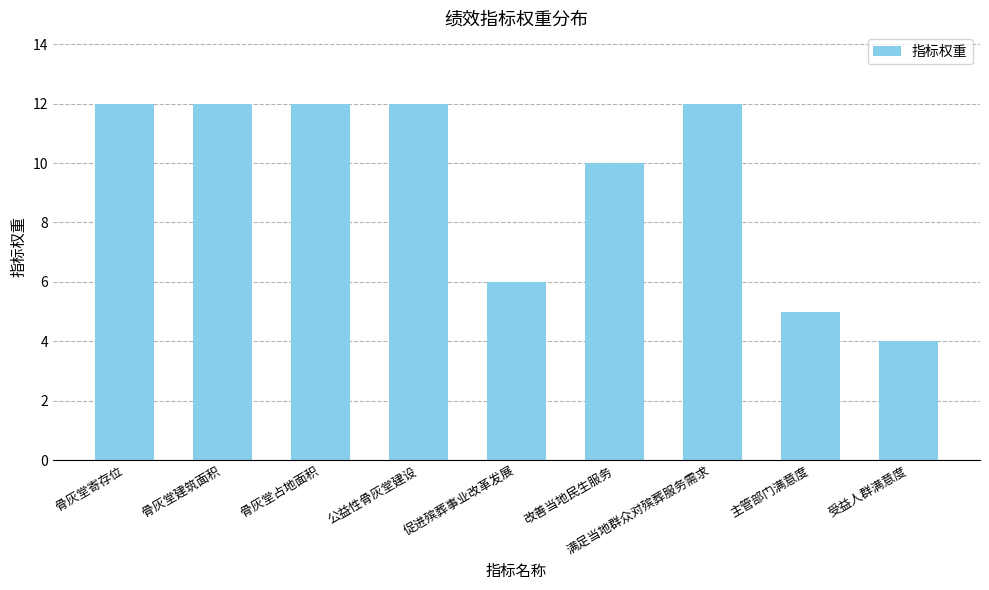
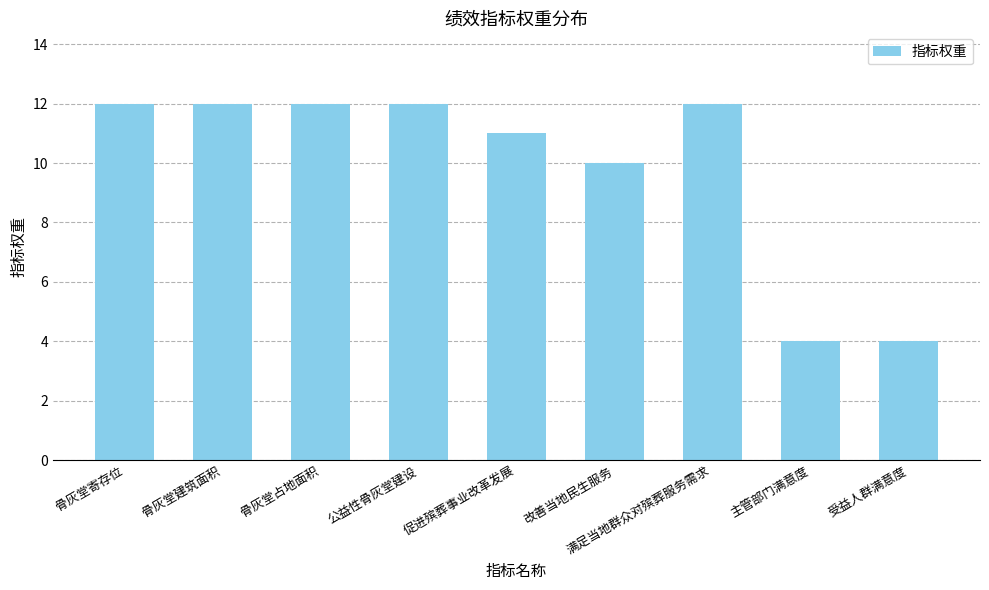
  {
    "骨灰堂寄存位": 12,
    "骨灰堂建筑面积": 12,
    "骨灰堂占地面积": 12,
    "公益性骨灰堂建设": 12,
-   "促进殡葬事业改革发展": 6,
+   "促进殡葬事业改革发展": 11,
    "改善当地民生服务": 10,
    "满足当地群众对殡葬服务需求": 12,
-   "主管部门满意度": 5,
+   "主管部门满意度": 4,
    "受益人群满意度": 4
  }
